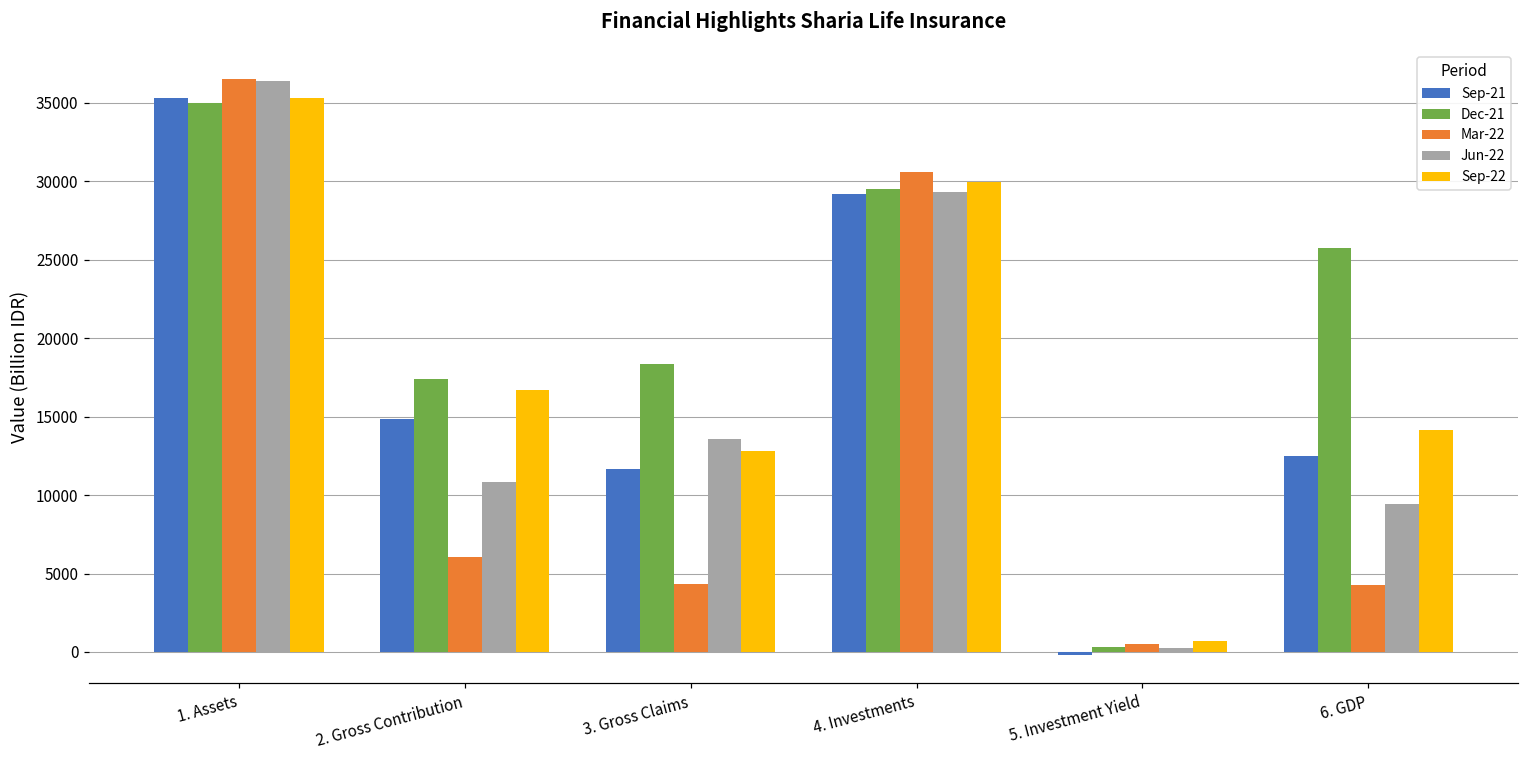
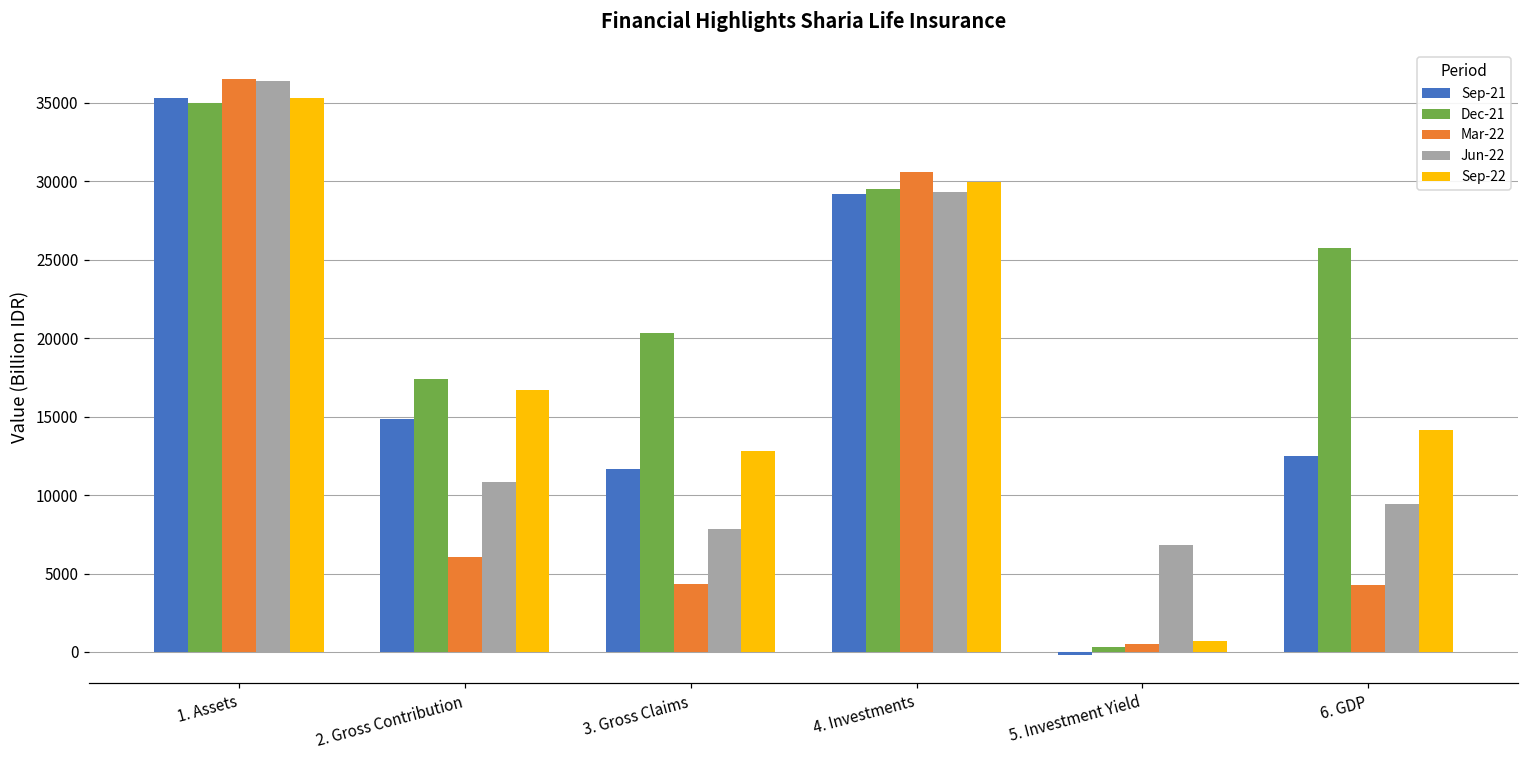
  {
    "Sep-21": {
      "1. Assets": 35300,
      "2. Gross Contribution": 14800,
      "3. Gross Claims": 11600,
      "4. Investments": 29200,
      "6. GDP": 12500
    },
    "Dec-21": {
      "1. Assets": 35000,
      "2. Gross Contribution": 17400,
-     "3. Gross Claims": 18300,
+     "3. Gross Claims": 20400,
      "4. Investments": 29500,
      "5. Investment Yield": 300,
      "6. GDP": 25700
    },
    "Mar-22": {
      "1. Assets": 36500,
      "2. Gross Contribution": 6000,
      "3. Gross Claims": 4300,
      "4. Investments": 30600,
      "5. Investment Yield": 500,
      "6. GDP": 4200
    },
    "Jun-22": {
      "1. Assets": 36400,
      "2. Gross Contribution": 10900,
-     "3. Gross Claims": 13600,
+     "3. Gross Claims": 7800,
      "4. Investments": 29300,
-     "5. Investment Yield": 300,
+     "5. Investment Yield": 6800,
      "6. GDP": 9400
    },
    "Sep-22": {
      "1. Assets": 35300,
      "2. Gross Contribution": 16700,
      "3. Gross Claims": 12800,
      "4. Investments": 30000,
      "5. Investment Yield": 700,
      "6. GDP": 14100
    }
  }
